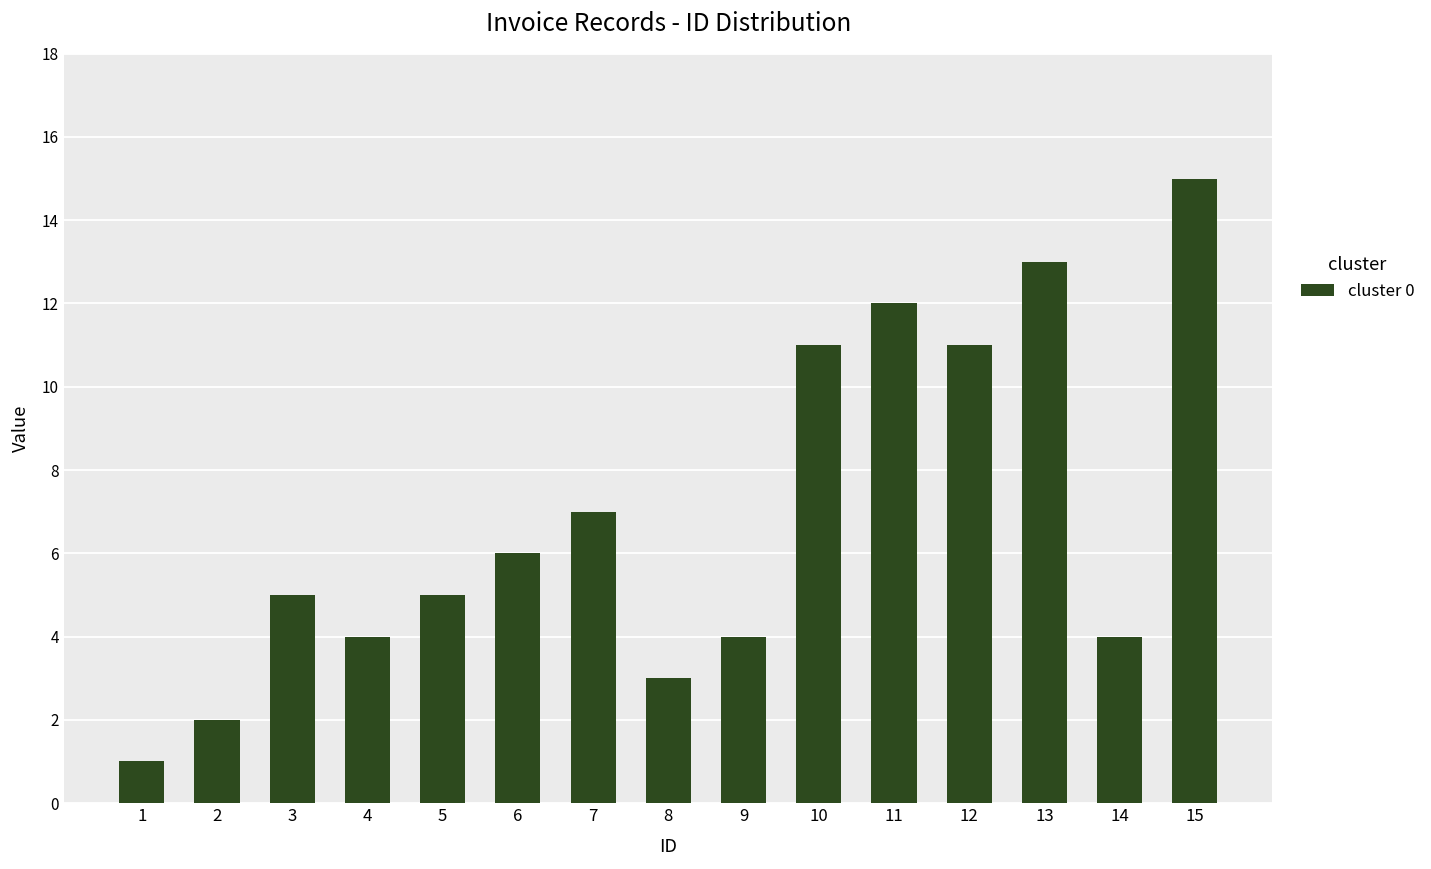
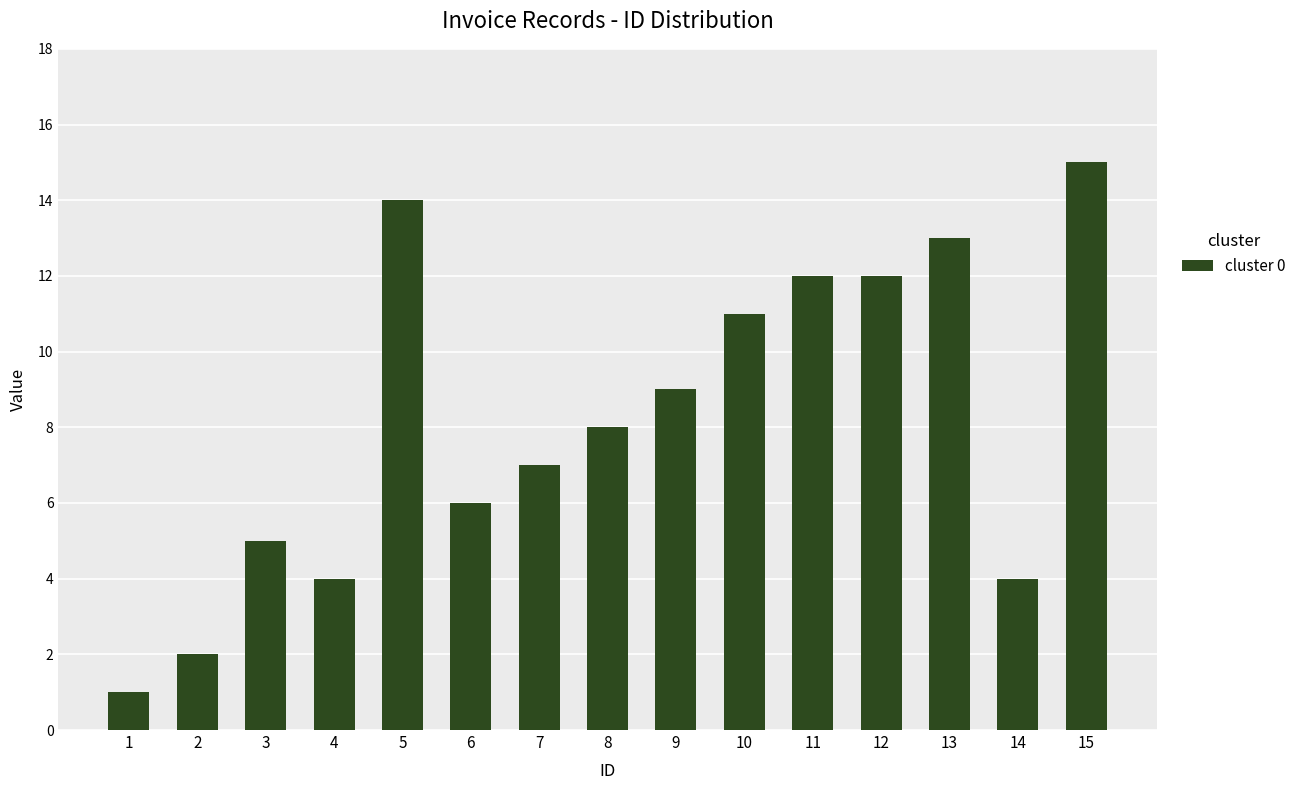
  {
    "1": 1,
    "2": 2,
    "3": 5,
    "4": 4,
-   "5": 5,
+   "5": 14,
    "6": 6,
    "7": 7,
-   "8": 3,
-   "9": 4,
+   "8": 8,
+   "9": 9,
    "10": 11,
    "11": 12,
-   "12": 11,
+   "12": 12,
    "13": 13,
    "14": 4,
    "15": 15
  }
